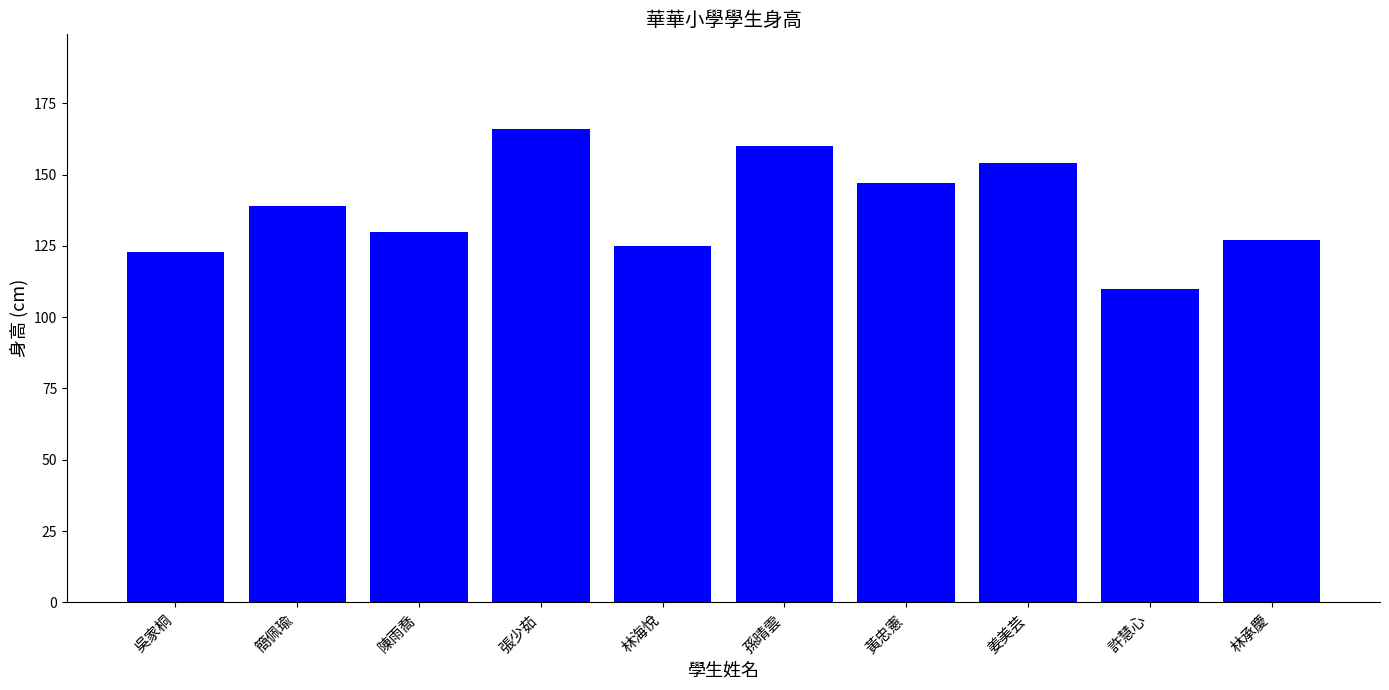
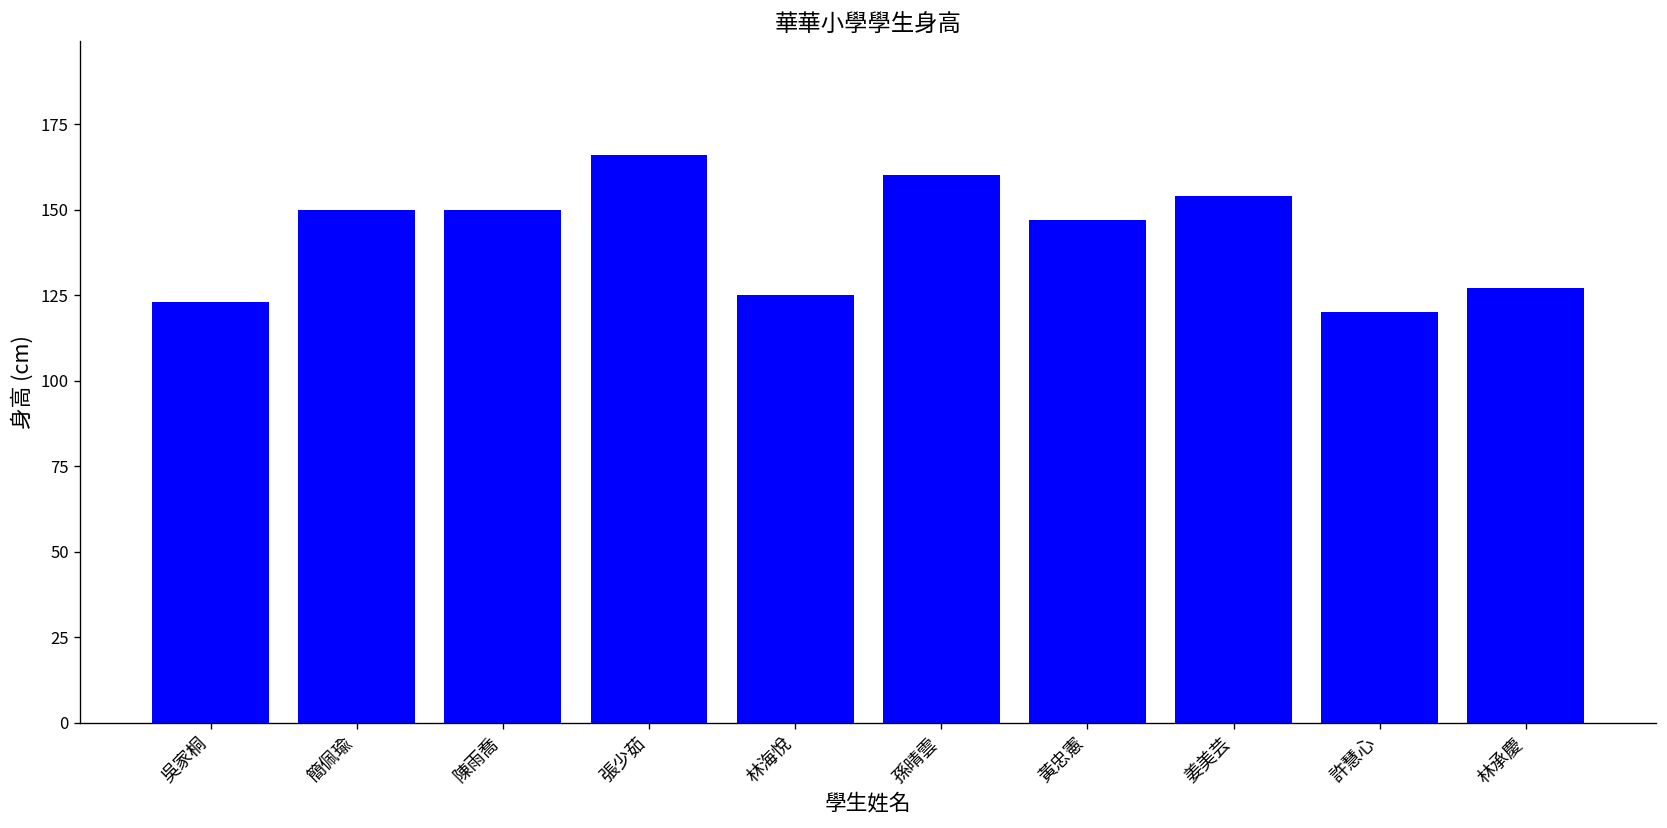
  {
    "吳家桐": 123,
-   "簡佩瑜": 139,
-   "陳雨喬": 130,
+   "簡佩瑜": 150,
+   "陳雨喬": 150,
    "張少茹": 166,
    "林海悅": 125,
    "孫晴雲": 160,
    "黃忠憲": 147,
    "姜美芸": 154,
-   "許慧心": 110,
+   "許慧心": 120,
    "林承慶": 127
  }
